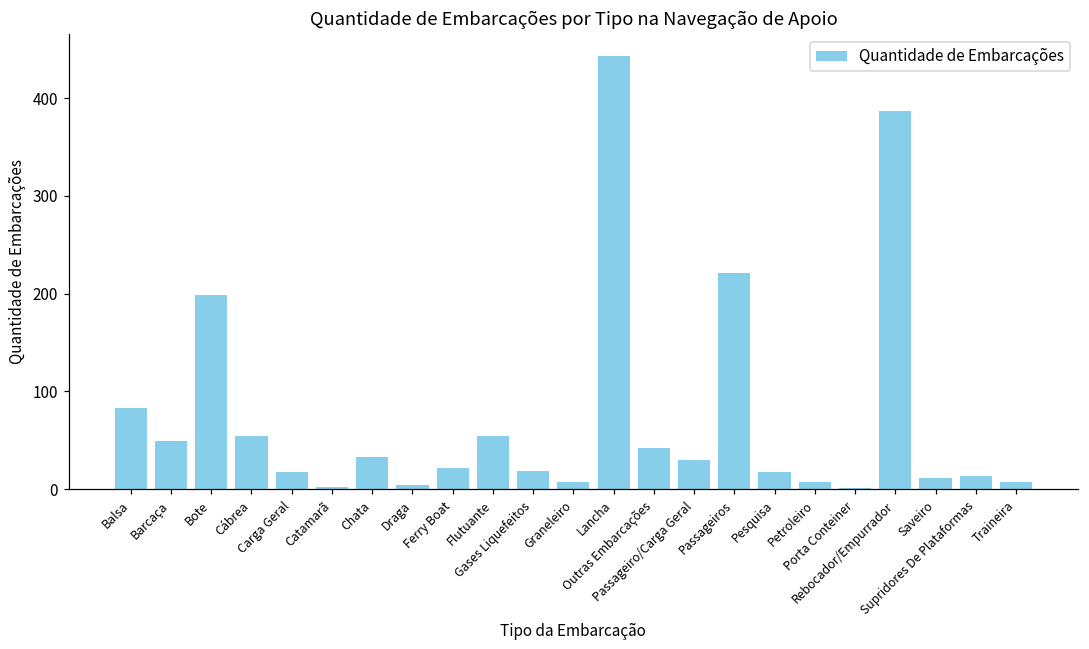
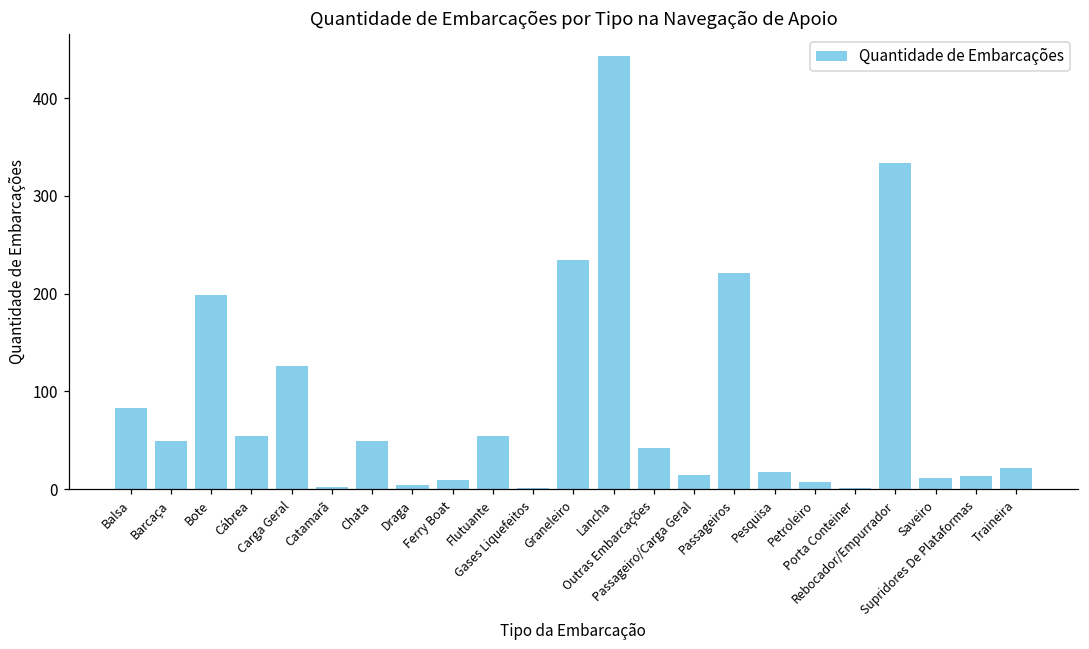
  {
    "Balsa": 80,
    "Barcaça": 50,
    "Bote": 200,
    "Cábrea": 50,
-   "Carga Geral": 20,
-   "Chata": 30,
+   "Carga Geral": 130,
+   "Chata": 50,
    "Draga": 0,
-   "Ferry Boat": 20,
+   "Ferry Boat": 10,
    "Flutuante": 50,
-   "Gases Liquefeitos": 20,
-   "Graneleiro": 10,
+   "Gases Liquefeitos": 0,
+   "Graneleiro": 230,
    "Lancha": 440,
    "Outras Embarcações": 40,
-   "Passageiro/Carga Geral": 30,
+   "Passageiro/Carga Geral": 10,
    "Passageiros": 220,
    "Pesquisa": 20,
    "Petroleiro": 10,
-   "Rebocador/Empurrador": 390,
+   "Rebocador/Empurrador": 330,
    "Saveiro": 10,
    "Supridores De Plataformas": 10,
-   "Traineira": 10
+   "Traineira": 20
  }
